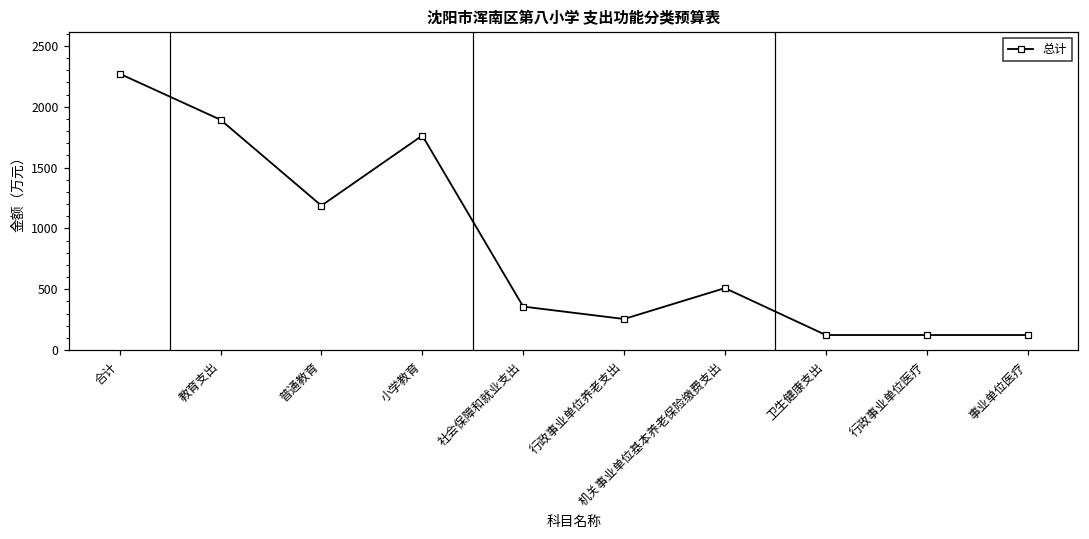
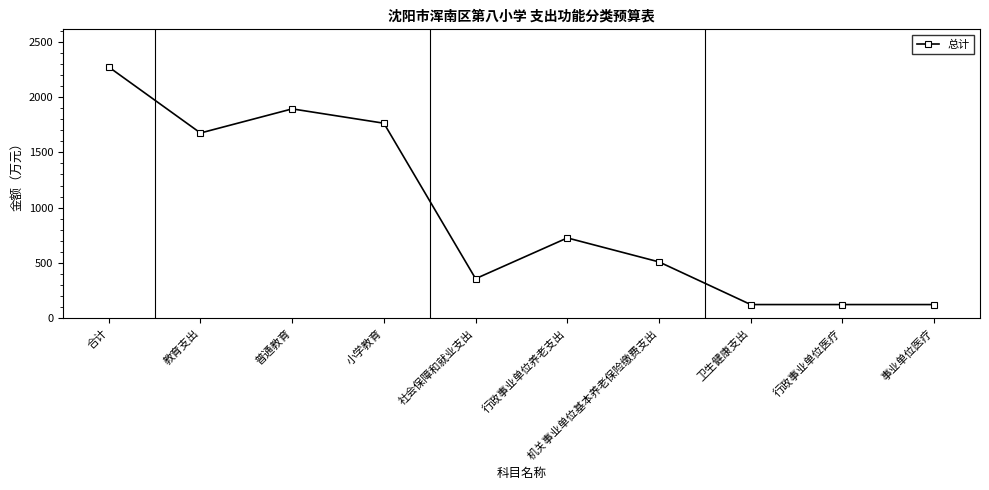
  {
    "合计": 2270,
-   "教育支出": 1890,
-   "普通教育": 1190,
+   "教育支出": 1680,
+   "普通教育": 1890,
    "小学教育": 1760,
    "社会保障和就业支出": 360,
-   "行政事业单位养老支出": 260,
+   "行政事业单位养老支出": 730,
    "机关事业单位基本养老保险缴费支出": 510,
    "卫生健康支出": 120,
    "行政事业单位医疗": 120,
    "事业单位医疗": 120
  }
